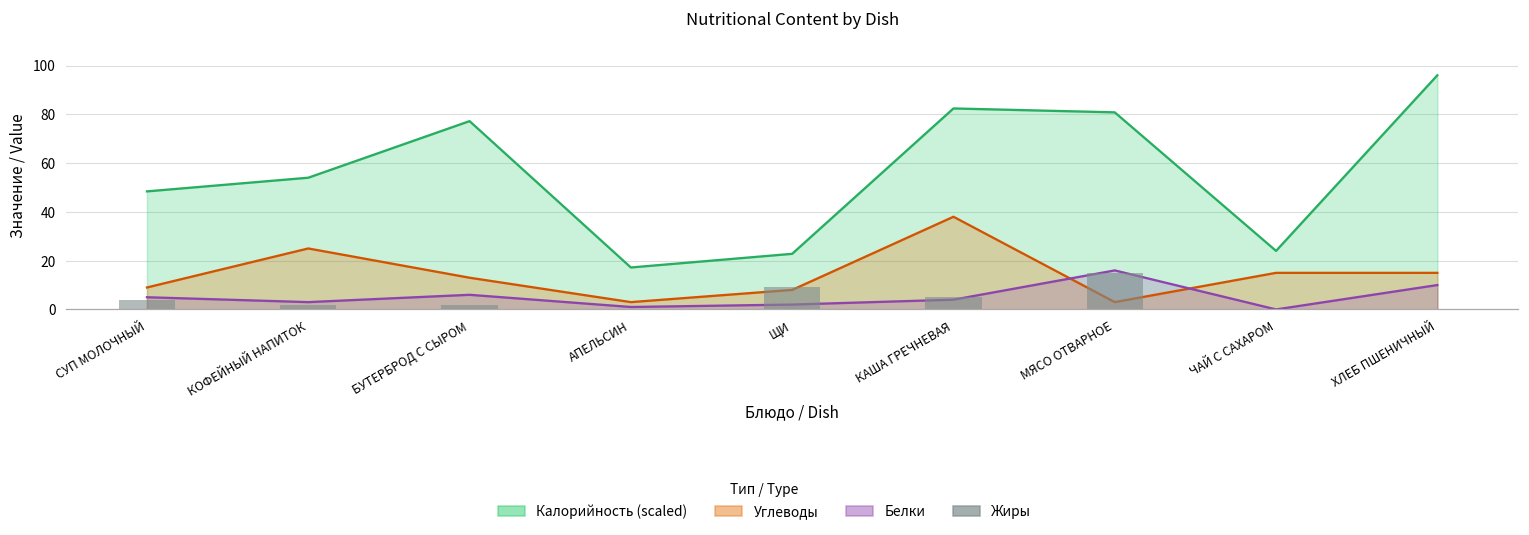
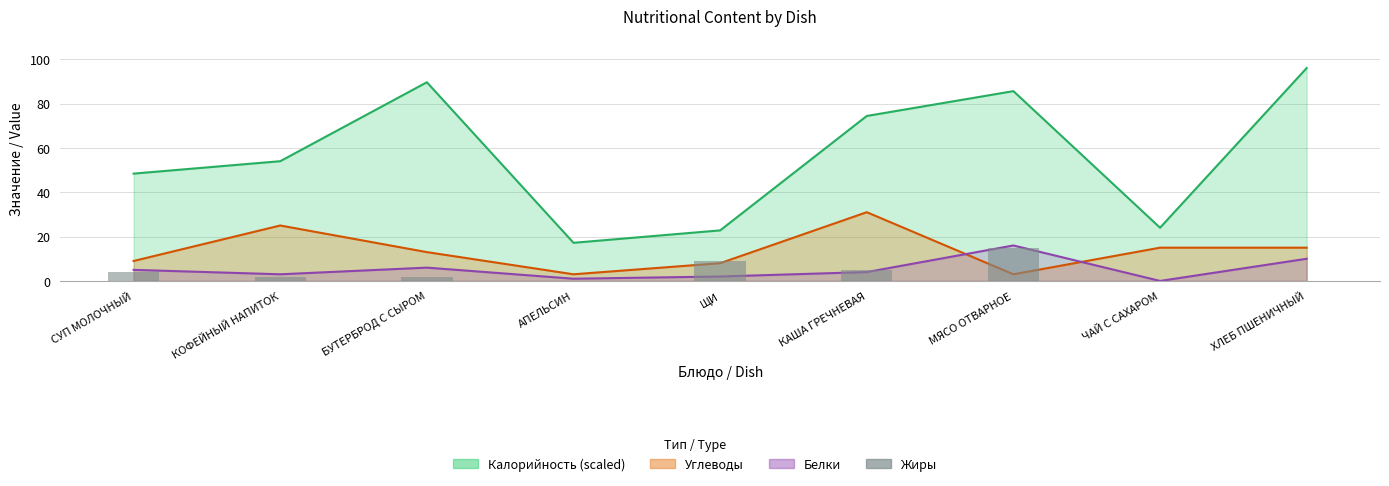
  {
    "Калорийность (scaled)": {
      "СУП МОЛОЧНЫЙ": 48,
      "КОФЕЙНЫЙ НАПИТОК": 54,
-     "БУТЕРБРОД С СЫРОМ": 77,
+     "БУТЕРБРОД С СЫРОМ": 90,
      "АПЕЛЬСИН": 17,
      "ЩИ": 23,
-     "КАША ГРЕЧНЕВАЯ": 82,
-     "МЯСО ОТВАРНОЕ": 81,
+     "КАША ГРЕЧНЕВАЯ": 74,
+     "МЯСО ОТВАРНОЕ": 86,
      "ЧАЙ С САХАРОМ": 24,
      "ХЛЕБ ПШЕНИЧНЫЙ": 96
    },
    "Жиры": {
      "СУП МОЛОЧНЫЙ": 4,
      "КОФЕЙНЫЙ НАПИТОК": 2,
      "БУТЕРБРОД С СЫРОМ": 2,
      "АПЕЛЬСИН": 0,
      "ЩИ": 9,
      "КАША ГРЕЧНЕВАЯ": 5,
      "МЯСО ОТВАРНОЕ": 15,
      "ЧАЙ С САХАРОМ": 0,
      "ХЛЕБ ПШЕНИЧНЫЙ": 0
    },
    "Углеводы": {
      "СУП МОЛОЧНЫЙ": 9,
      "КОФЕЙНЫЙ НАПИТОК": 25,
      "БУТЕРБРОД С СЫРОМ": 13,
      "АПЕЛЬСИН": 3,
      "ЩИ": 8,
-     "КАША ГРЕЧНЕВАЯ": 38,
+     "КАША ГРЕЧНЕВАЯ": 31,
      "МЯСО ОТВАРНОЕ": 3,
      "ЧАЙ С САХАРОМ": 15,
      "ХЛЕБ ПШЕНИЧНЫЙ": 15
    },
    "Белки": {
      "СУП МОЛОЧНЫЙ": 5,
      "КОФЕЙНЫЙ НАПИТОК": 3,
      "БУТЕРБРОД С СЫРОМ": 6,
      "АПЕЛЬСИН": 1,
      "ЩИ": 2,
      "КАША ГРЕЧНЕВАЯ": 4,
      "МЯСО ОТВАРНОЕ": 16,
      "ЧАЙ С САХАРОМ": 0,
      "ХЛЕБ ПШЕНИЧНЫЙ": 10
    }
  }
